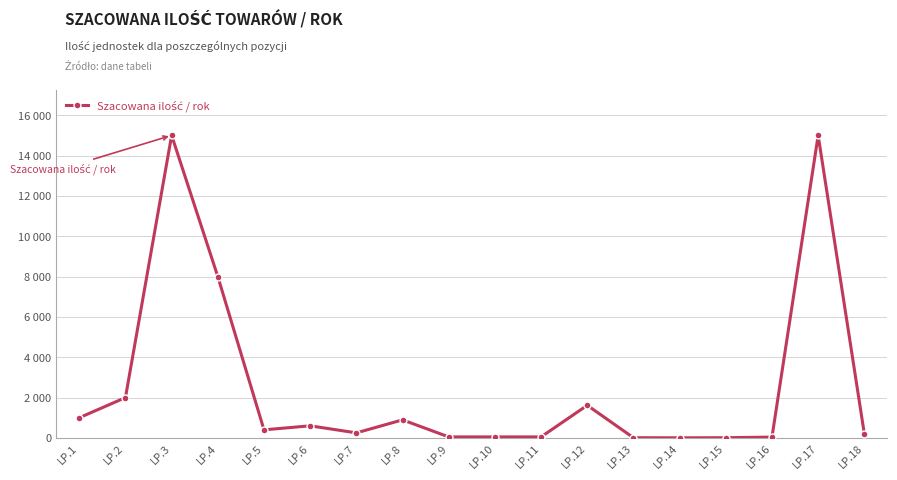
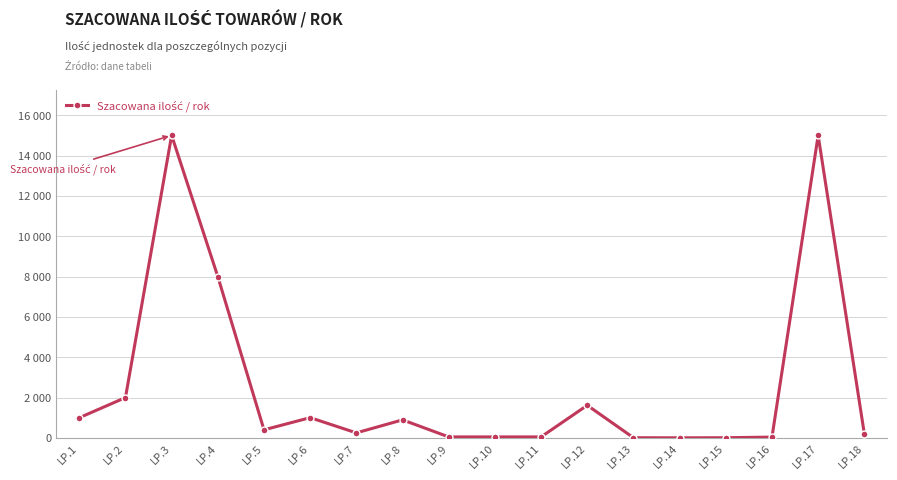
  {
    "LP.1": 1000,
    "LP.2": 2000,
    "LP.3": 15000,
    "LP.4": 8000,
    "LP.5": 400,
-   "LP.6": 600,
+   "LP.6": 1000,
    "LP.7": 300,
    "LP.8": 900,
    "LP.9": 100,
    "LP.10": 100,
    "LP.11": 100,
    "LP.12": 1600,
    "LP.13": 0,
    "LP.14": 0,
    "LP.15": 0,
    "LP.16": 0,
    "LP.17": 15000,
    "LP.18": 200
  }
